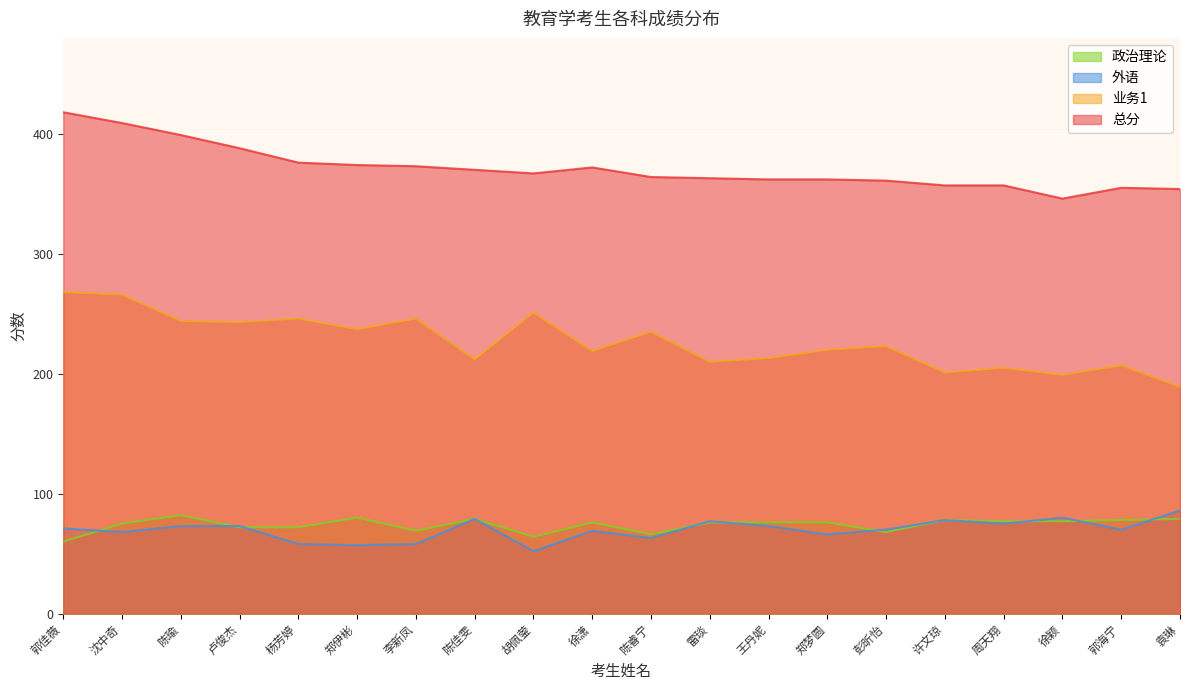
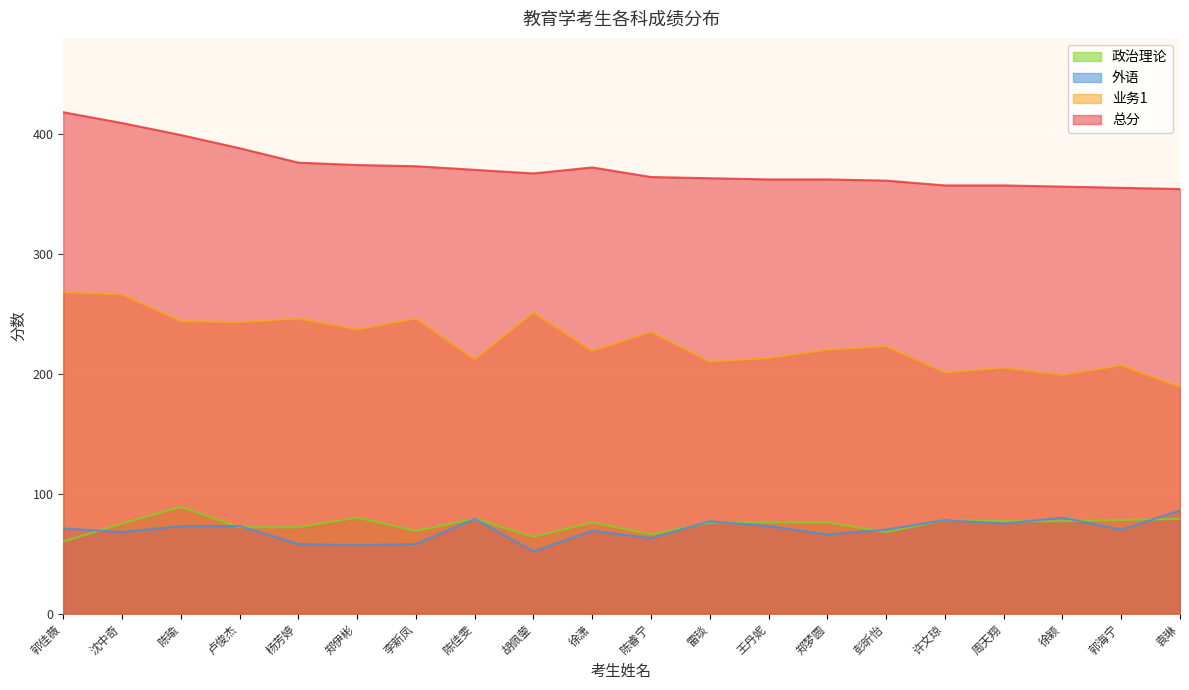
  {
    "政治理论": {
      "郭佳薇": 60,
      "沈中奇": 75,
-     "陈瑜": 82,
+     "陈瑜": 89,
      "杨芳婷": 72,
      "郑伊彬": 80,
      "李新凤": 69,
      "胡佩蓥": 64,
      "徐潇": 76,
      "陈睿宁": 66,
      "王丹妮": 76,
      "郑梦圆": 76,
      "徐颖": 77,
      "郭海宁": 78,
      "袁琳": 79
    },
    "外语": {
      "郭佳薇": 71,
      "沈中奇": 68,
      "陈瑜": 73,
      "杨芳婷": 58,
      "郑伊彬": 57,
      "李新凤": 58,
      "胡佩蓥": 52,
      "徐潇": 69,
      "陈睿宁": 63,
      "王丹妮": 73,
      "郑梦圆": 66,
      "徐颖": 80,
      "郭海宁": 70,
      "袁琳": 86
    },
    "业务1": {
      "郭佳薇": 268,
      "沈中奇": 266,
      "陈瑜": 244,
      "卢俊杰": 243,
      "杨芳婷": 246,
      "郑伊彬": 237,
      "李新凤": 246,
      "陈佳雯": 212,
      "胡佩蓥": 251,
      "徐潇": 219,
      "陈睿宁": 235,
      "雷琰": 210,
      "王丹妮": 213,
      "郑梦圆": 220,
      "彭昕怡": 223,
      "许文琼": 201,
      "周天翔": 205,
      "徐颖": 199,
      "郭海宁": 207,
      "袁琳": 189
    },
    "总分": {
      "郭佳薇": 418,
      "沈中奇": 409,
      "陈瑜": 399,
      "卢俊杰": 388,
      "杨芳婷": 376,
      "郑伊彬": 374,
      "李新凤": 373,
      "陈佳雯": 370,
      "胡佩蓥": 367,
      "徐潇": 372,
      "陈睿宁": 364,
      "雷琰": 363,
      "王丹妮": 362,
      "郑梦圆": 362,
      "彭昕怡": 361,
      "许文琼": 357,
      "周天翔": 357,
-     "徐颖": 346,
+     "徐颖": 356,
      "郭海宁": 355,
      "袁琳": 354
    }
  }
